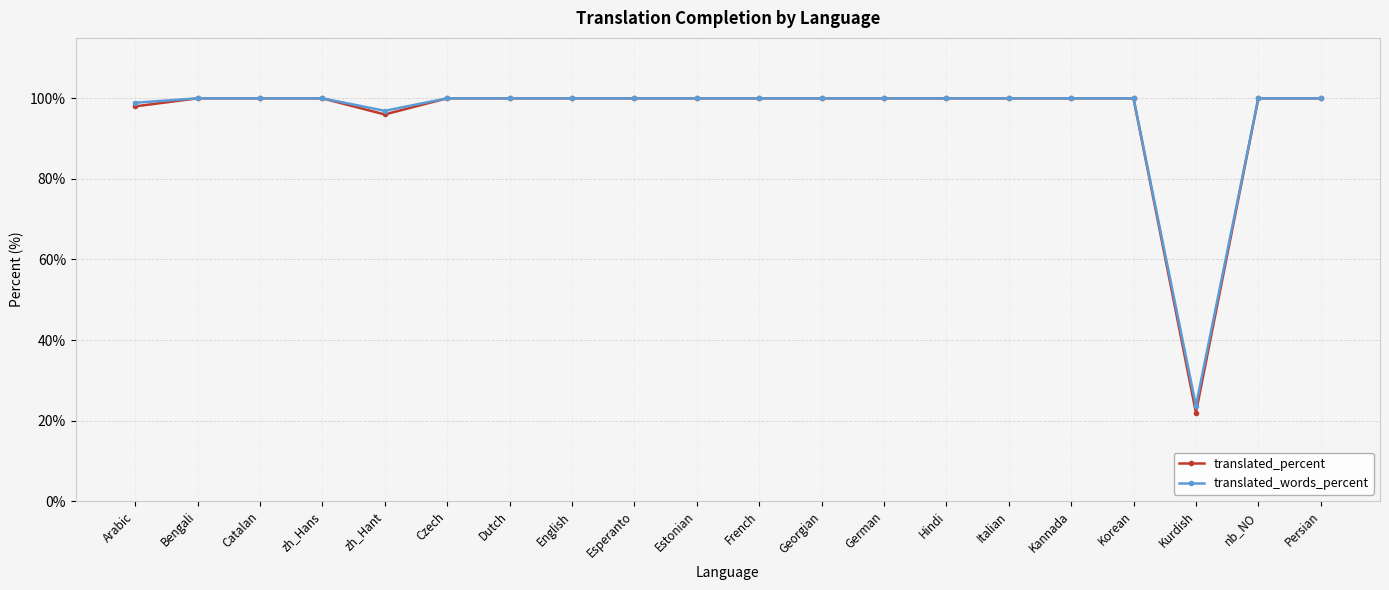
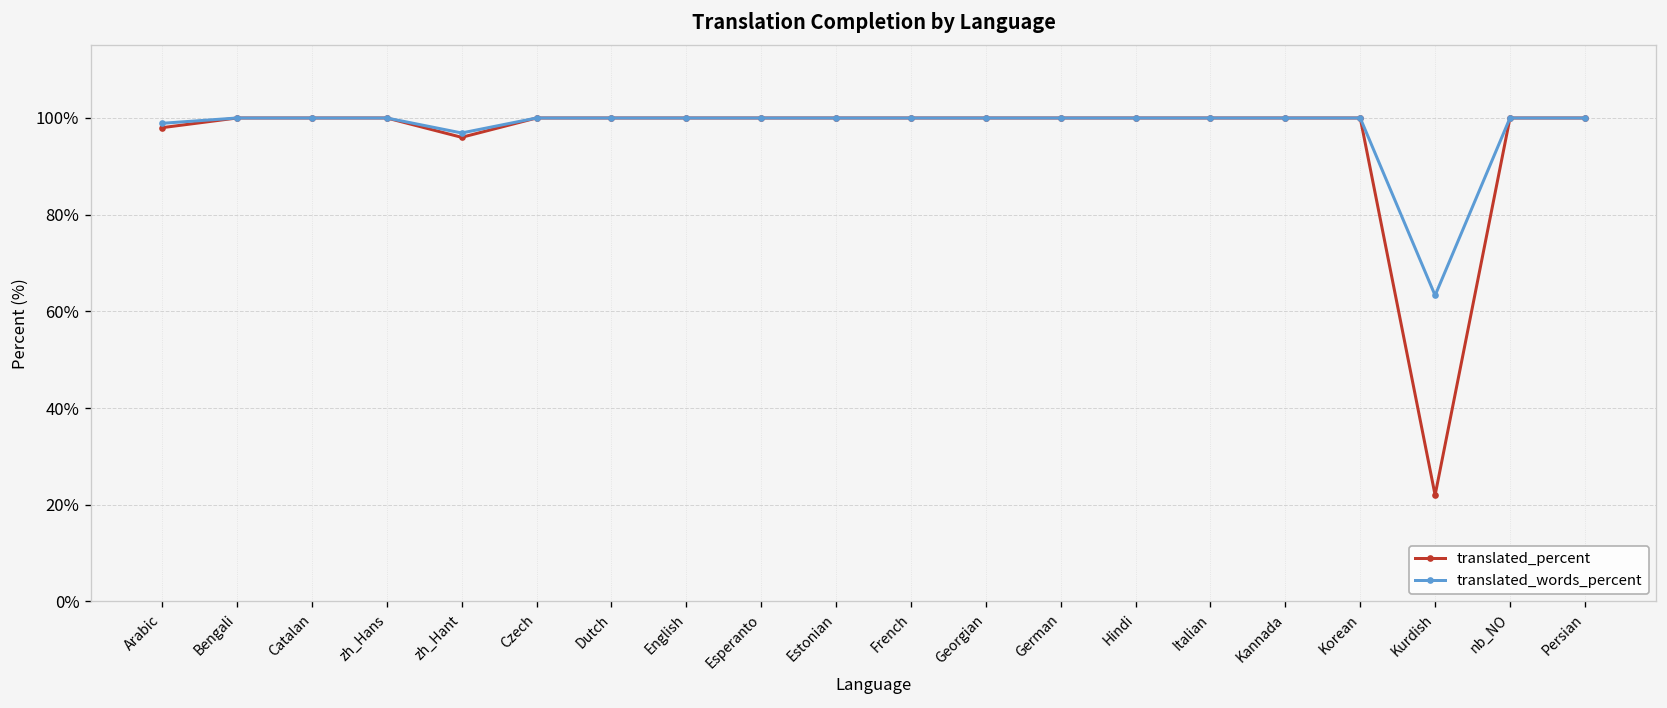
  {
    "translated_percent": {
      "Arabic": "98%",
      "zh_Hant": "96%",
      "Kurdish": "22%"
    },
    "translated_words_percent": {
      "Arabic": "99%",
      "zh_Hant": "97%",
-     "Kurdish": "24%"
+     "Kurdish": "63%"
    }
  }
